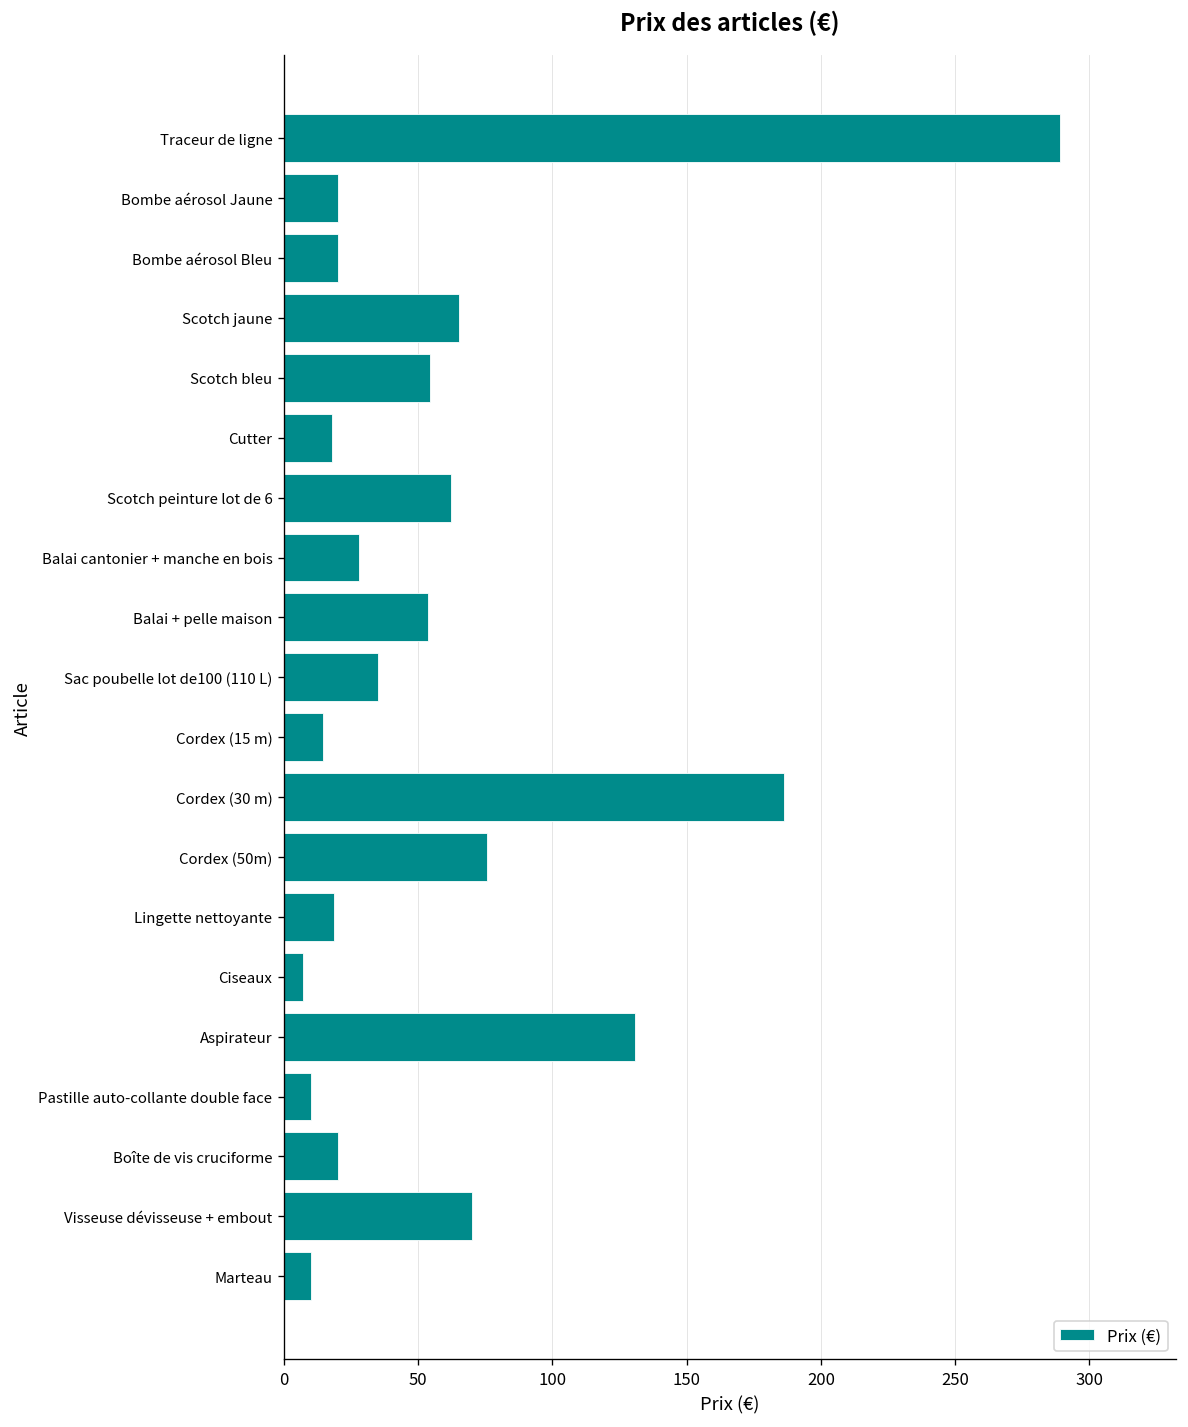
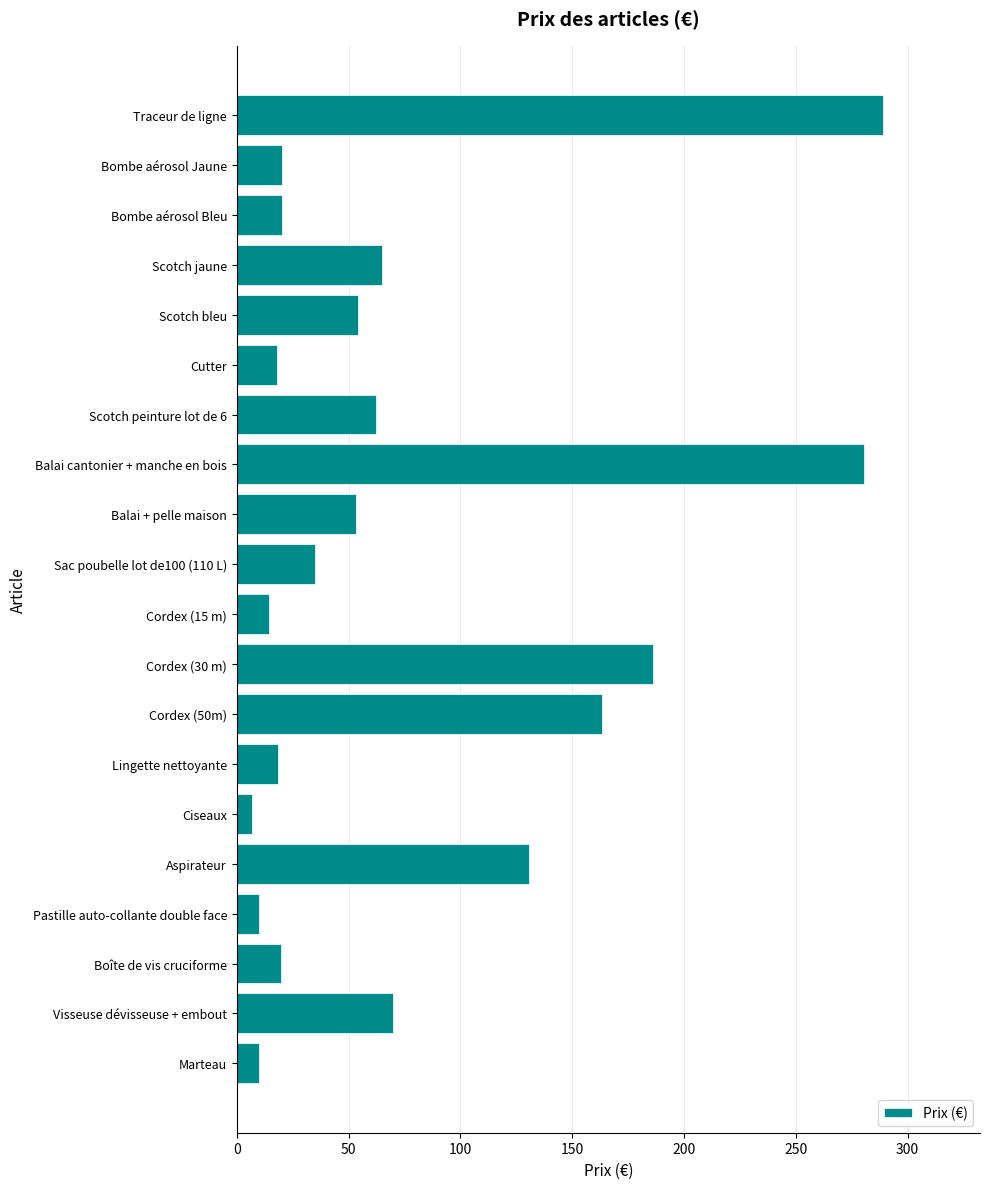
  {
    "Traceur de ligne": 289,
    "Bombe aérosol Jaune": 20,
    "Bombe aérosol Bleu": 20,
    "Scotch jaune": 65,
    "Scotch bleu": 54,
    "Cutter": 18,
    "Scotch peinture lot de 6": 62,
-   "Balai cantonier + manche en bois": 28,
+   "Balai cantonier + manche en bois": 281,
    "Balai + pelle maison": 54,
    "Sac poubelle lot de100 (110 L)": 35,
    "Cordex (15 m)": 14,
    "Cordex (30 m)": 186,
-   "Cordex (50m)": 76,
+   "Cordex (50m)": 163,
    "Lingette nettoyante": 19,
    "Ciseaux": 7,
    "Aspirateur": 131,
    "Pastille auto-collante double face": 10,
    "Boîte de vis cruciforme": 20,
    "Visseuse dévisseuse + embout": 70,
    "Marteau": 10
  }
